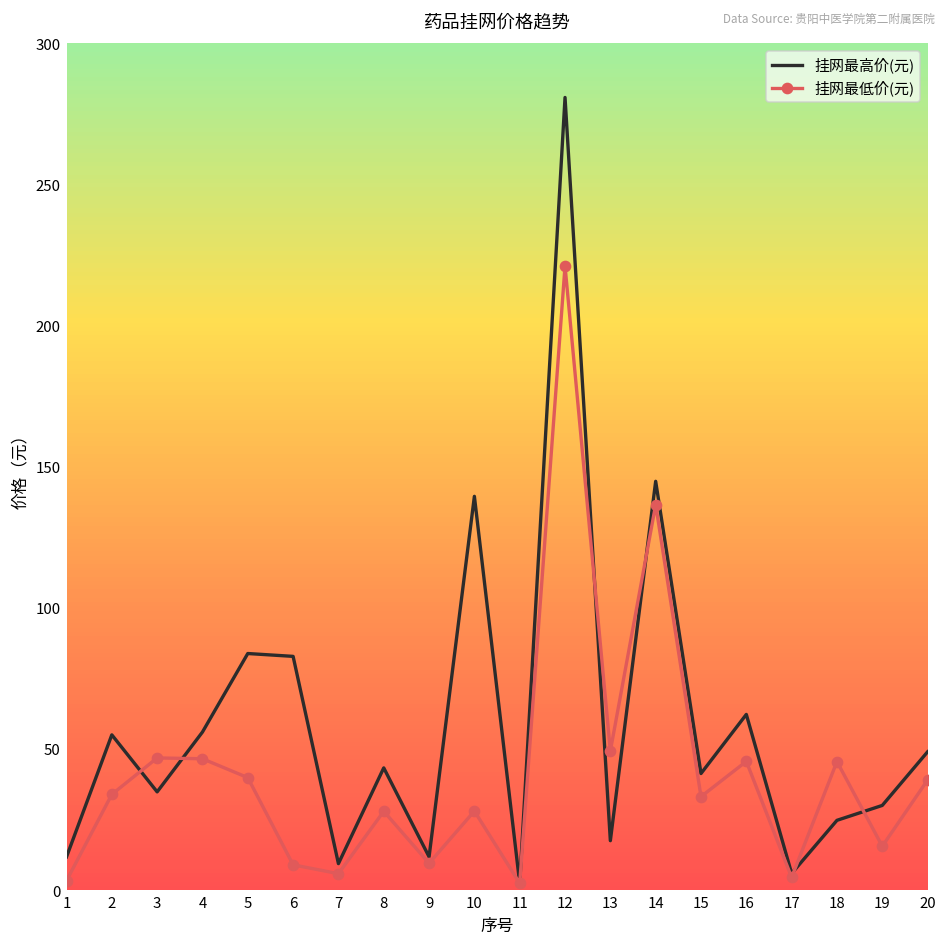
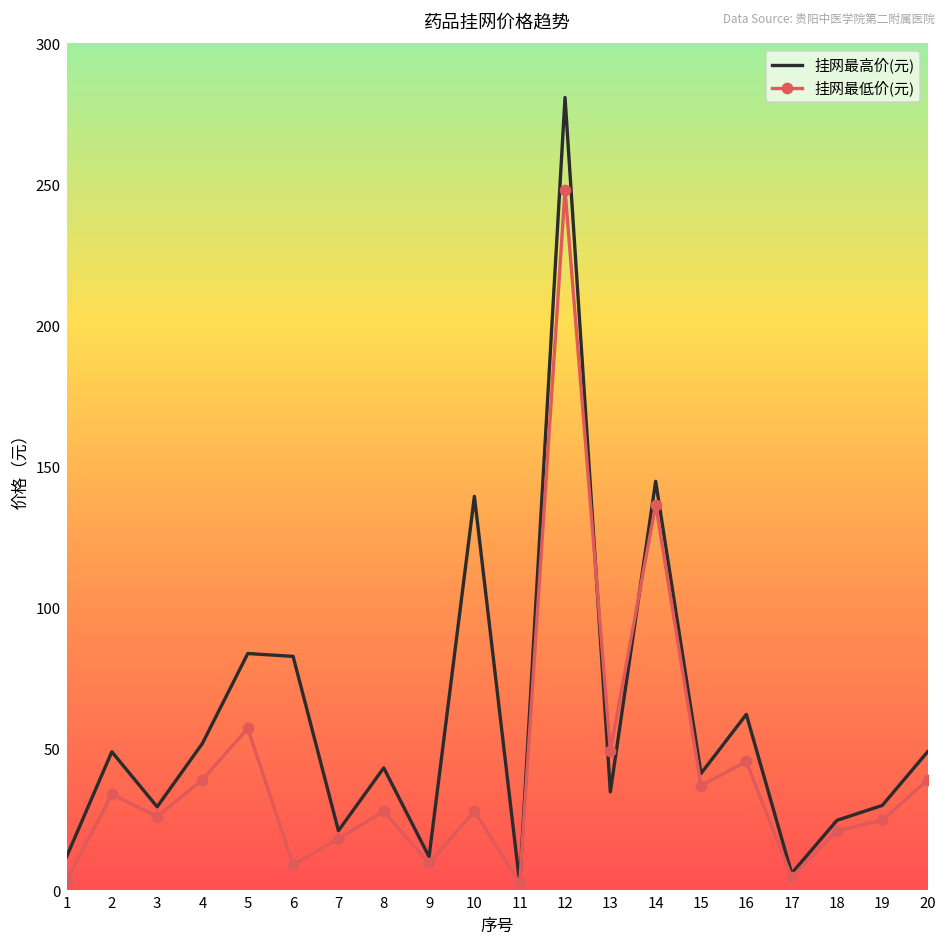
  {
    "挂网最高价(元)": {
      "1": 12,
-     "2": 55,
-     "3": 35,
-     "4": 56,
+     "2": 49,
+     "3": 30,
+     "4": 52,
      "5": 84,
      "6": 83,
-     "7": 9,
+     "7": 21,
      "8": 43,
      "9": 12,
      "10": 140,
      "12": 281,
-     "13": 18,
+     "13": 35,
      "14": 145,
      "15": 41,
      "16": 62,
      "17": 6,
      "18": 25,
      "19": 30,
      "20": 49
    },
    "挂网最低价(元)": {
      "1": 3,
      "2": 34,
-     "3": 47,
-     "4": 47,
-     "5": 40,
+     "3": 26,
+     "4": 39,
+     "5": 57,
      "6": 9,
-     "7": 6,
+     "7": 18,
      "8": 28,
      "9": 10,
      "10": 28,
-     "12": 221,
+     "12": 248,
      "13": 49,
      "14": 137,
-     "15": 33,
+     "15": 37,
      "16": 46,
      "17": 5,
-     "18": 46,
-     "19": 16,
+     "18": 21,
+     "19": 25,
      "20": 39
    }
  }
